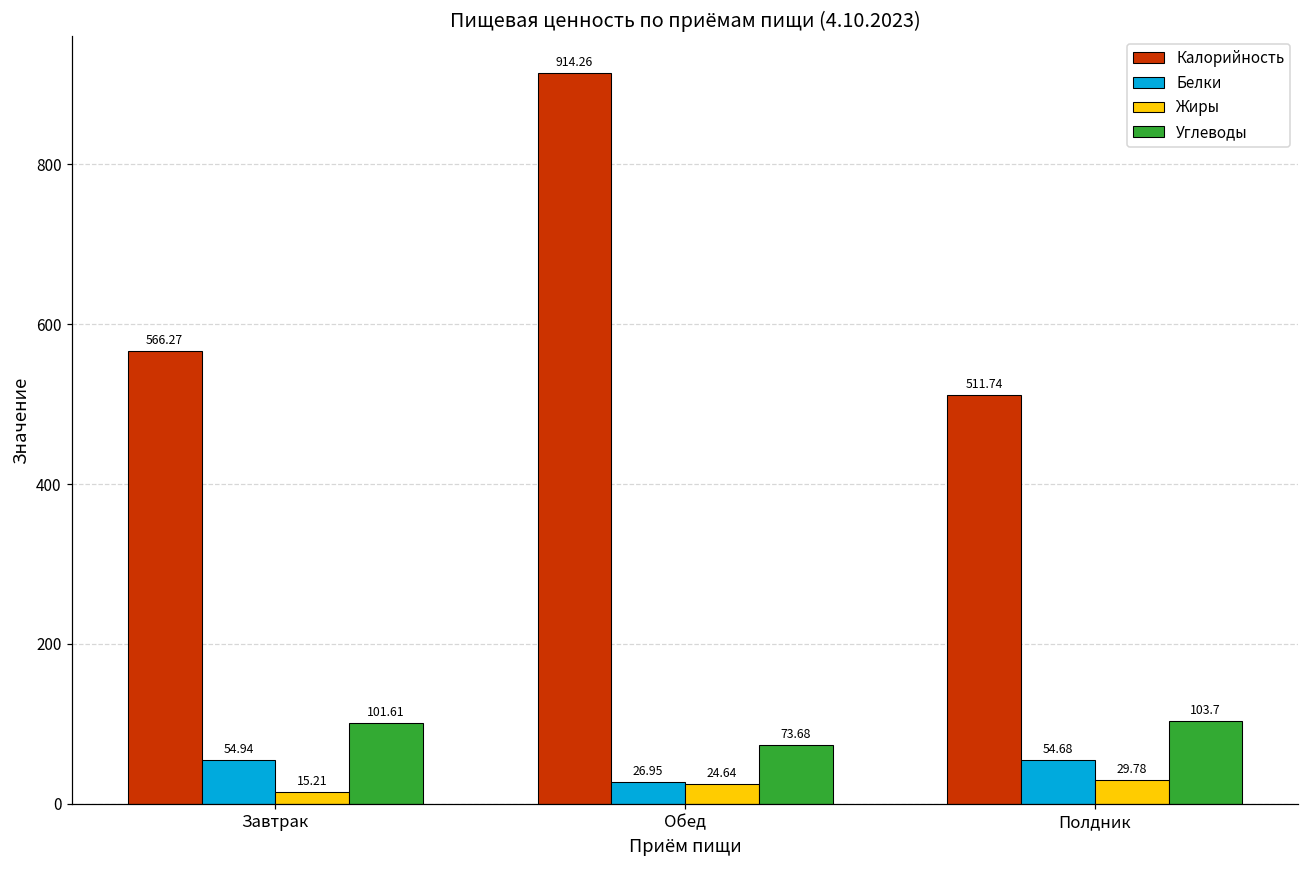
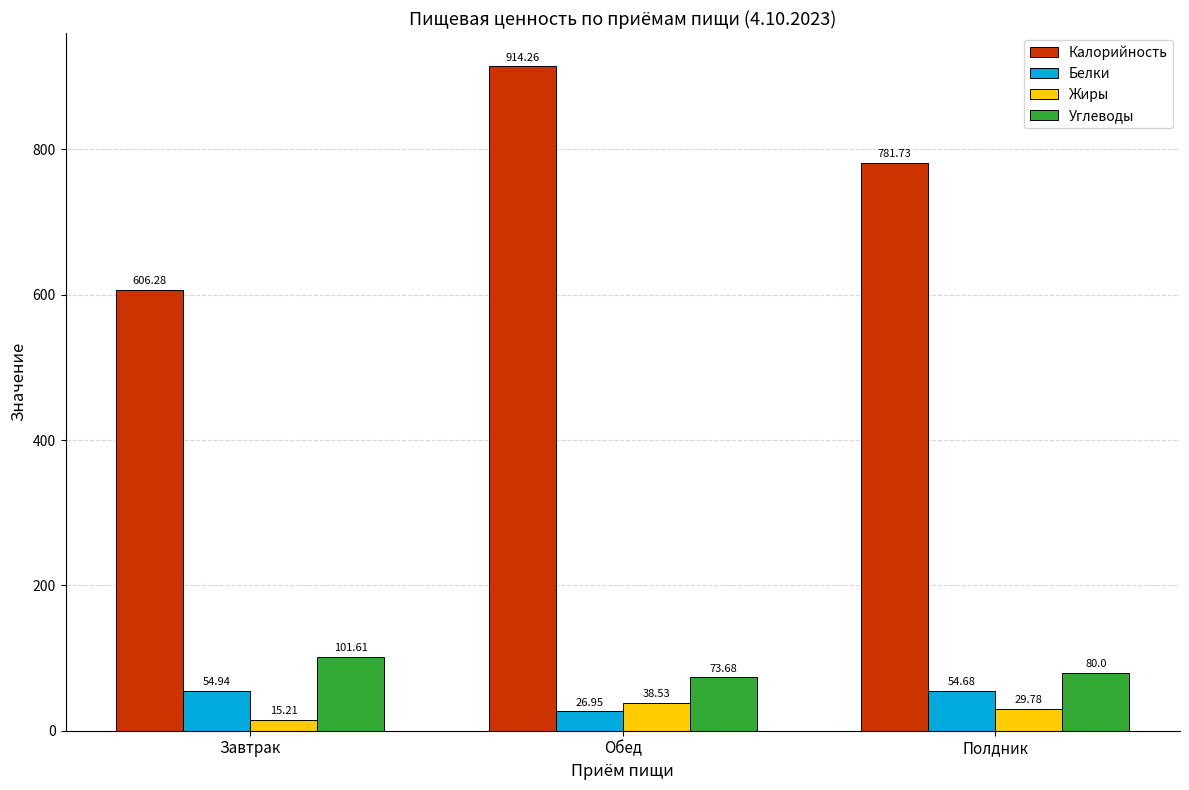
  {
    "Калорийность": {
-     "Завтрак": 566.27,
+     "Завтрак": 606.28,
      "Обед": 914.26,
-     "Полдник": 511.74
+     "Полдник": 781.73
    },
    "Белки": {
      "Завтрак": 54.94,
      "Обед": 26.95,
      "Полдник": 54.68
    },
    "Жиры": {
      "Завтрак": 15.21,
-     "Обед": 24.64,
+     "Обед": 38.53,
      "Полдник": 29.78
    },
    "Углеводы": {
      "Завтрак": 101.61,
      "Обед": 73.68,
-     "Полдник": 103.7
+     "Полдник": 80.0
    }
  }
